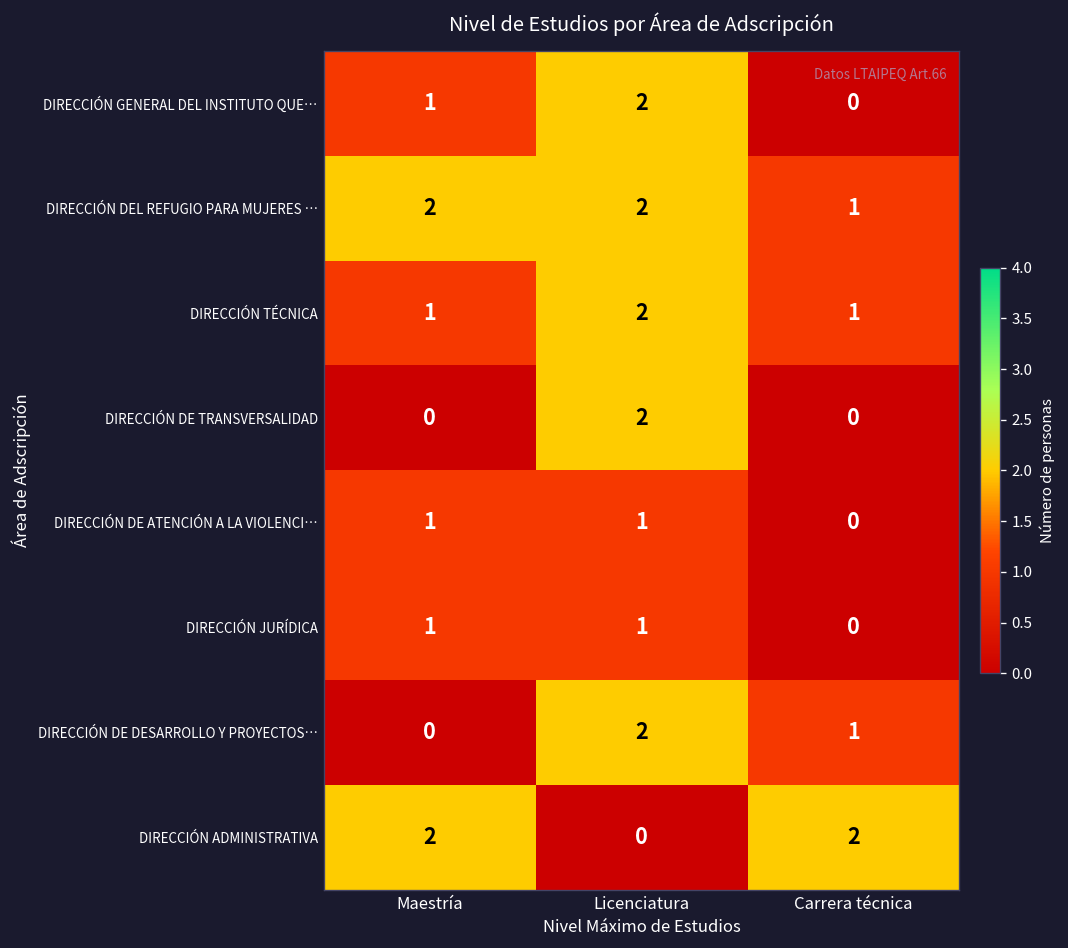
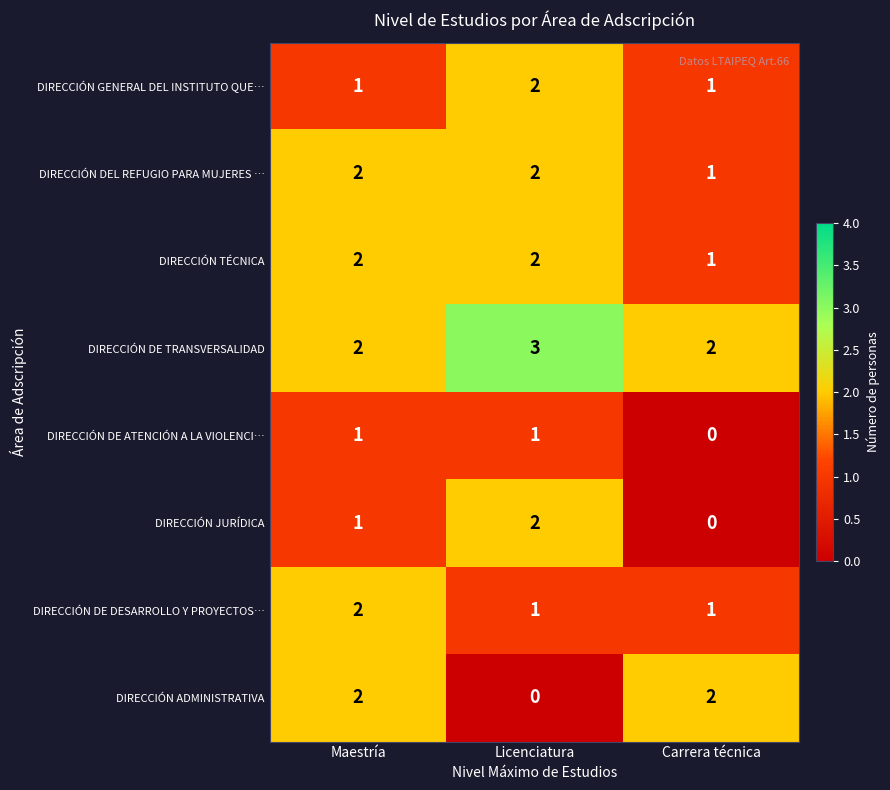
  {
    "DIRECCIÓN GENERAL DEL INSTITUTO QUE…": {
      "Maestría": 1,
      "Licenciatura": 2,
-     "Carrera técnica": 0
+     "Carrera técnica": 1
    },
    "DIRECCIÓN DEL REFUGIO PARA MUJERES …": {
      "Maestría": 2,
      "Licenciatura": 2,
      "Carrera técnica": 1
    },
    "DIRECCIÓN TÉCNICA": {
-     "Maestría": 1,
+     "Maestría": 2,
      "Licenciatura": 2,
      "Carrera técnica": 1
    },
    "DIRECCIÓN DE TRANSVERSALIDAD": {
-     "Maestría": 0,
-     "Licenciatura": 2,
-     "Carrera técnica": 0
+     "Maestría": 2,
+     "Licenciatura": 3,
+     "Carrera técnica": 2
    },
    "DIRECCIÓN DE ATENCIÓN A LA VIOLENCI…": {
      "Maestría": 1,
      "Licenciatura": 1,
      "Carrera técnica": 0
    },
    "DIRECCIÓN JURÍDICA": {
      "Maestría": 1,
-     "Licenciatura": 1,
+     "Licenciatura": 2,
      "Carrera técnica": 0
    },
    "DIRECCIÓN DE DESARROLLO Y PROYECTOS…": {
-     "Maestría": 0,
-     "Licenciatura": 2,
+     "Maestría": 2,
+     "Licenciatura": 1,
      "Carrera técnica": 1
    },
    "DIRECCIÓN ADMINISTRATIVA": {
      "Maestría": 2,
      "Licenciatura": 0,
      "Carrera técnica": 2
    }
  }
